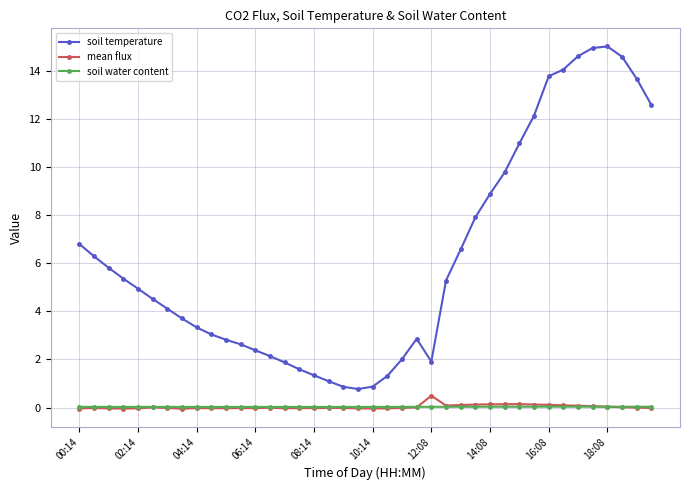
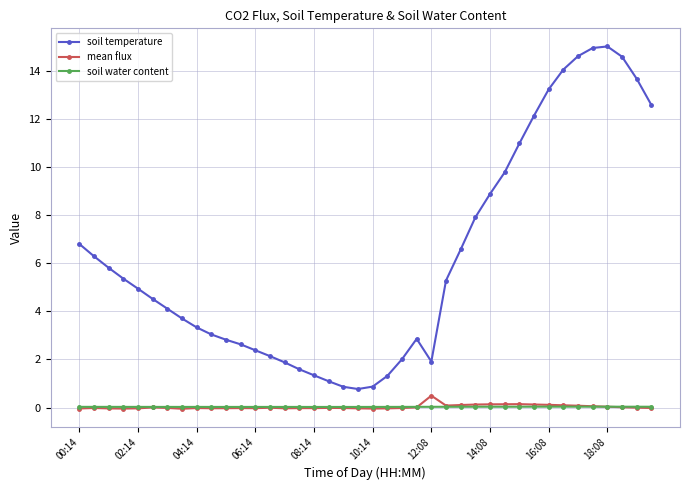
  {
    "soil temperature": {
      "00:14": 6.8,
      "02:14": 4.9,
      "04:14": 3.3,
      "06:14": 2.4,
      "08:14": 1.3,
      "10:14": 0.9,
      "12:08": 1.9,
      "14:08": 8.9,
-     "16:08": 13.8,
+     "16:08": 13.2,
      "18:08": 15.0
    },
    "mean flux": {
      "12:08": 0.5
    },
    "soil water content": {
      "12:08": 0.0
    }
  }
